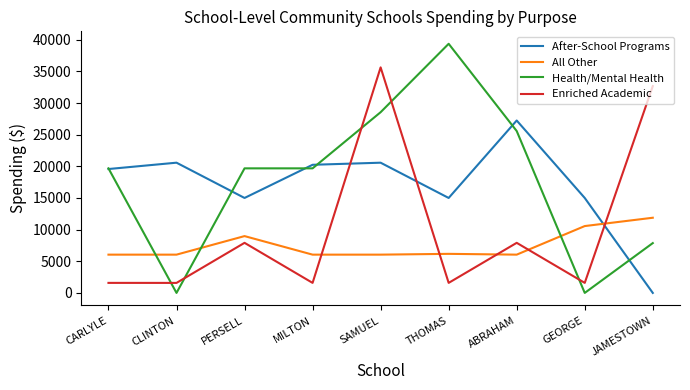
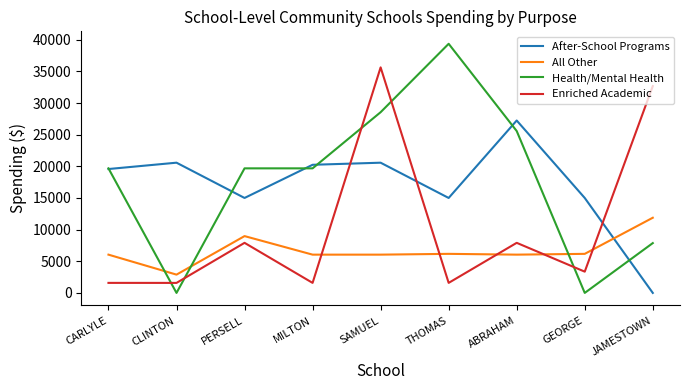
  {
    "After-School Programs": {
      "CLINTON": 21000,
      "PERSELL": 15000,
      "MILTON": 20000,
      "SAMUEL": 21000,
      "THOMAS": 15000,
      "ABRAHAM": 27000,
      "GEORGE": 15000,
      "JAMESTOWN": 0
    },
    "All Other": {
      "CARLYLE": 6000,
-     "CLINTON": 6000,
+     "CLINTON": 3000,
      "PERSELL": 9000,
      "MILTON": 6000,
      "SAMUEL": 6000,
      "THOMAS": 6000,
      "ABRAHAM": 6000,
-     "GEORGE": 11000,
+     "GEORGE": 6000,
      "JAMESTOWN": 12000
    },
    "Health/Mental Health": {
      "CLINTON": 0,
      "PERSELL": 20000,
      "MILTON": 20000,
      "SAMUEL": 29000,
      "THOMAS": 39000,
      "ABRAHAM": 26000,
      "GEORGE": 0,
      "JAMESTOWN": 8000
    },
    "Enriched Academic": {
      "CARLYLE": 2000,
      "CLINTON": 2000,
      "PERSELL": 8000,
      "MILTON": 2000,
      "SAMUEL": 36000,
      "THOMAS": 2000,
      "ABRAHAM": 8000,
-     "GEORGE": 2000
+     "GEORGE": 3000
    }
  }
